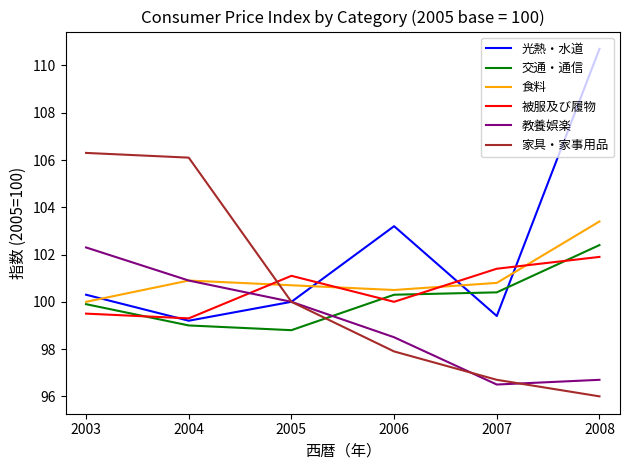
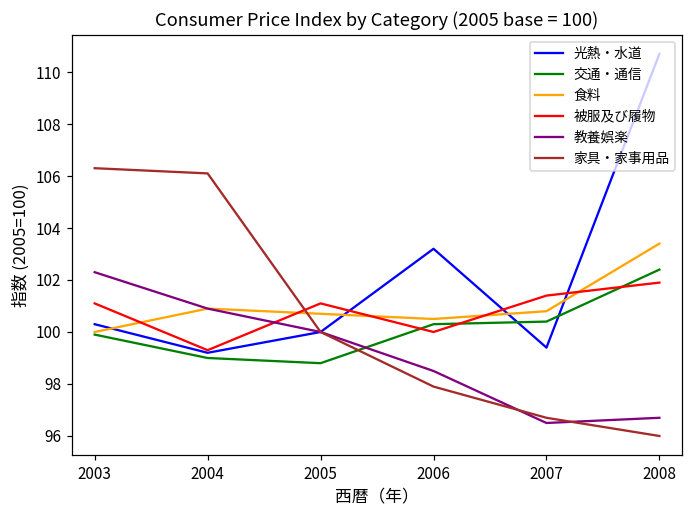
  {
    "光熱・水道": {
      "2003": 100.3,
      "2006": 103.2,
      "2007": 99.4
    },
    "交通・通信": {
      "2004": 99.0,
      "2005": 98.8,
      "2006": 100.3,
      "2007": 100.4,
      "2008": 102.4
    },
    "食料": {
      "2005": 100.7,
      "2006": 100.5,
      "2007": 100.8,
      "2008": 103.4
    },
    "被服及び履物": {
-     "2003": 99.5,
+     "2003": 101.1,
      "2005": 101.1,
      "2006": 100.0,
      "2007": 101.4,
      "2008": 101.9
    },
    "教養娯楽": {
      "2003": 102.3,
      "2006": 98.5,
      "2007": 96.5,
      "2008": 96.7
    },
    "家具・家事用品": {
      "2003": 106.3,
      "2004": 106.1,
      "2006": 97.9,
      "2007": 96.7,
      "2008": 96.0
    }
  }
